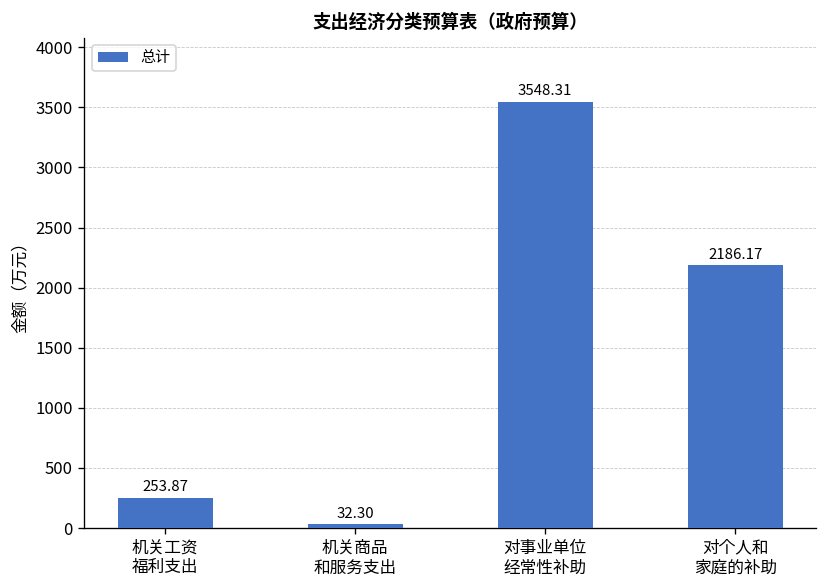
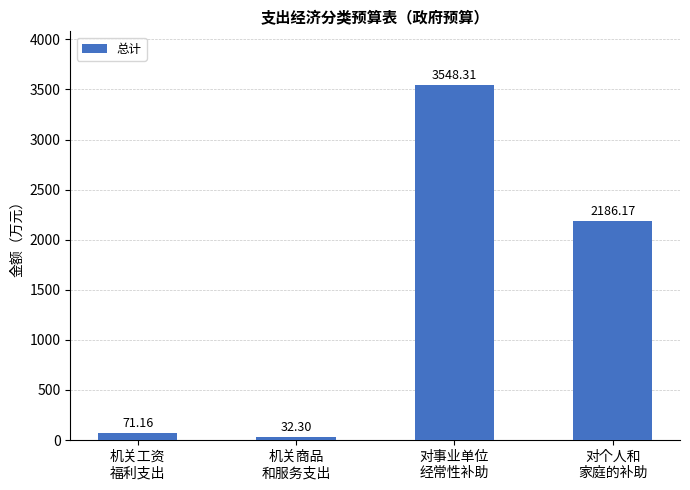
  {
-   "机关工资 福利支出": 253.87,
+   "机关工资 福利支出": 71.16,
    "机关商品 和服务支出": 32.30,
    "对事业单位 经常性补助": 3548.31,
    "对个人和 家庭的补助": 2186.17
  }
